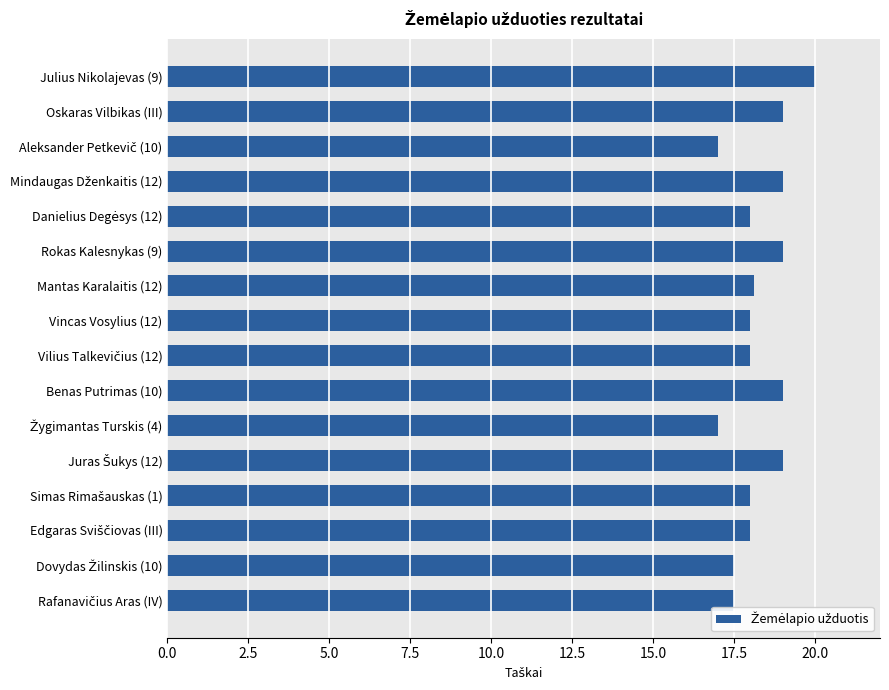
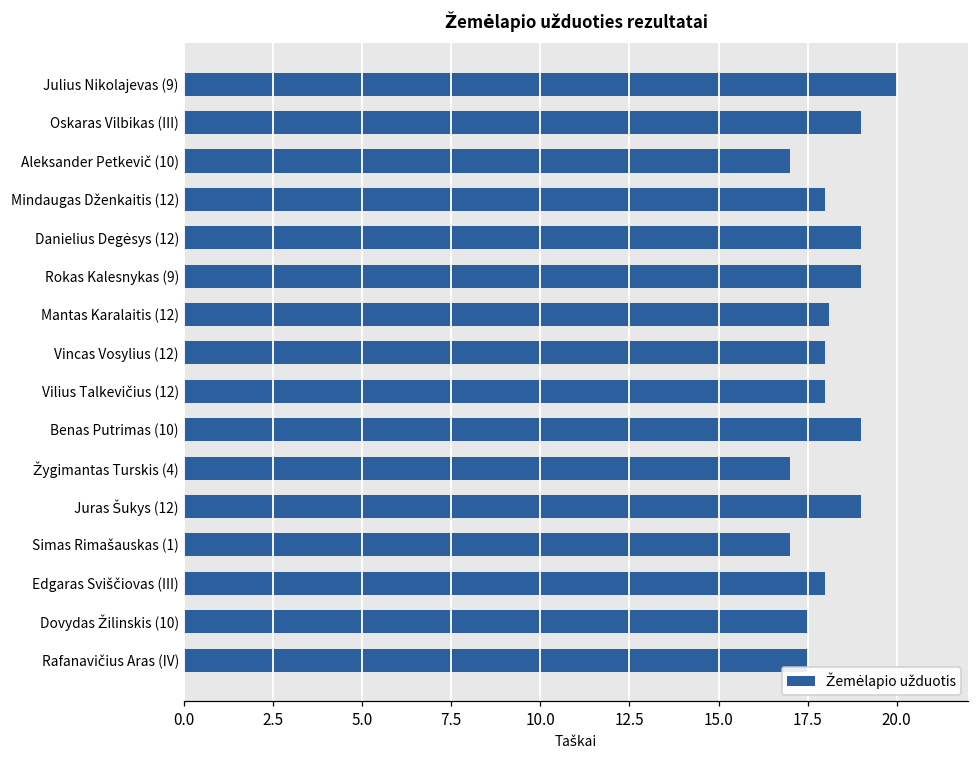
  {
    "Julius Nikolajevas (9)": 20,
    "Oskaras Vilbikas (III)": 19,
    "Aleksander Petkevič (10)": 17,
-   "Mindaugas Dženkaitis (12)": 19,
-   "Danielius Degėsys (12)": 18,
+   "Mindaugas Dženkaitis (12)": 18,
+   "Danielius Degėsys (12)": 19,
    "Rokas Kalesnykas (9)": 19,
    "Mantas Karalaitis (12)": 18.1,
    "Vincas Vosylius (12)": 18,
    "Vilius Talkevičius (12)": 18,
    "Benas Putrimas (10)": 19,
    "Žygimantas Turskis (4)": 17,
    "Juras Šukys (12)": 19,
-   "Simas Rimašauskas (1)": 18,
+   "Simas Rimašauskas (1)": 17,
    "Edgaras Sviščiovas (III)": 18,
    "Dovydas Žilinskis (10)": 17.5,
    "Rafanavičius Aras (IV)": 17.5
  }
